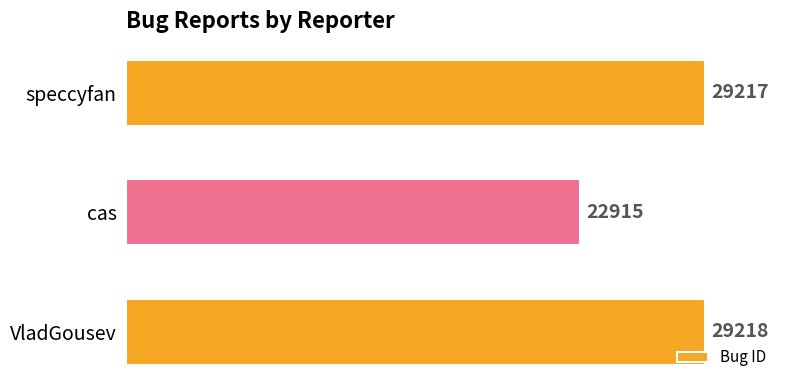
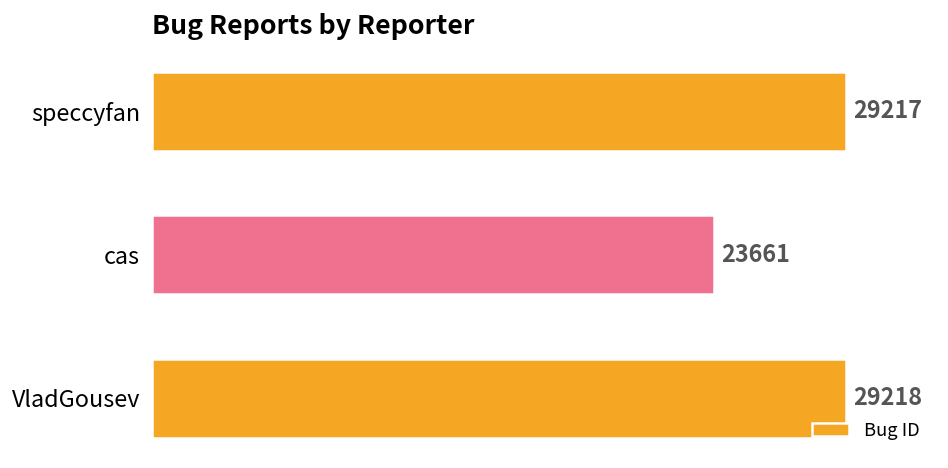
  {
    "speccyfan": 29217,
-   "cas": 22915,
+   "cas": 23661,
    "VladGousev": 29218
  }
